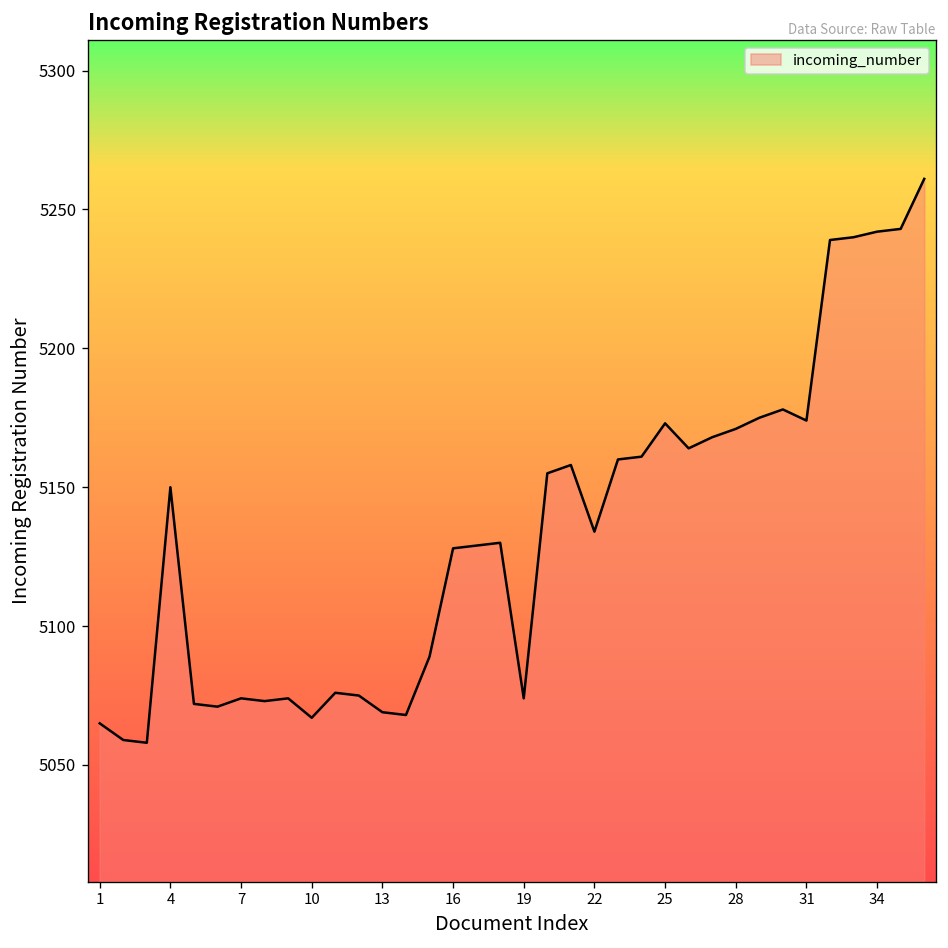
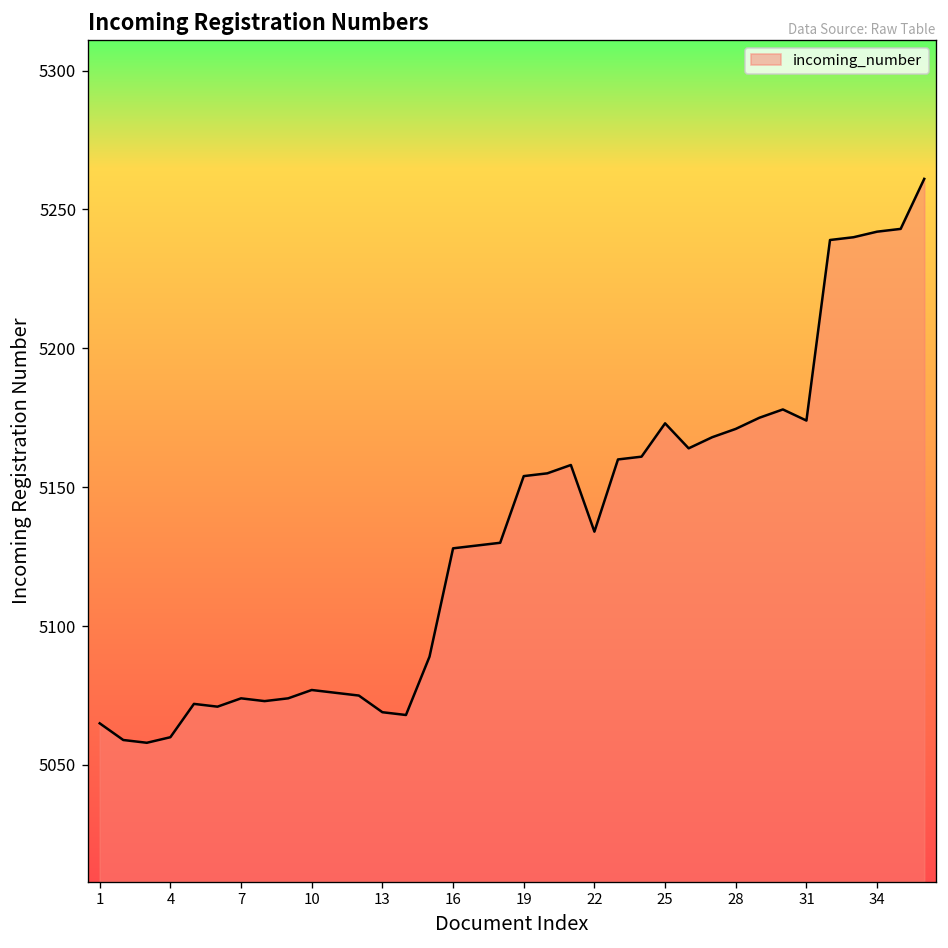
  {
    "1": 5065,
-   "4": 5150,
+   "4": 5060,
    "7": 5074,
-   "10": 5067,
+   "10": 5077,
    "13": 5069,
    "16": 5128,
-   "19": 5074,
+   "19": 5154,
    "22": 5134,
    "25": 5173,
    "28": 5171,
    "31": 5174,
    "34": 5242
  }
